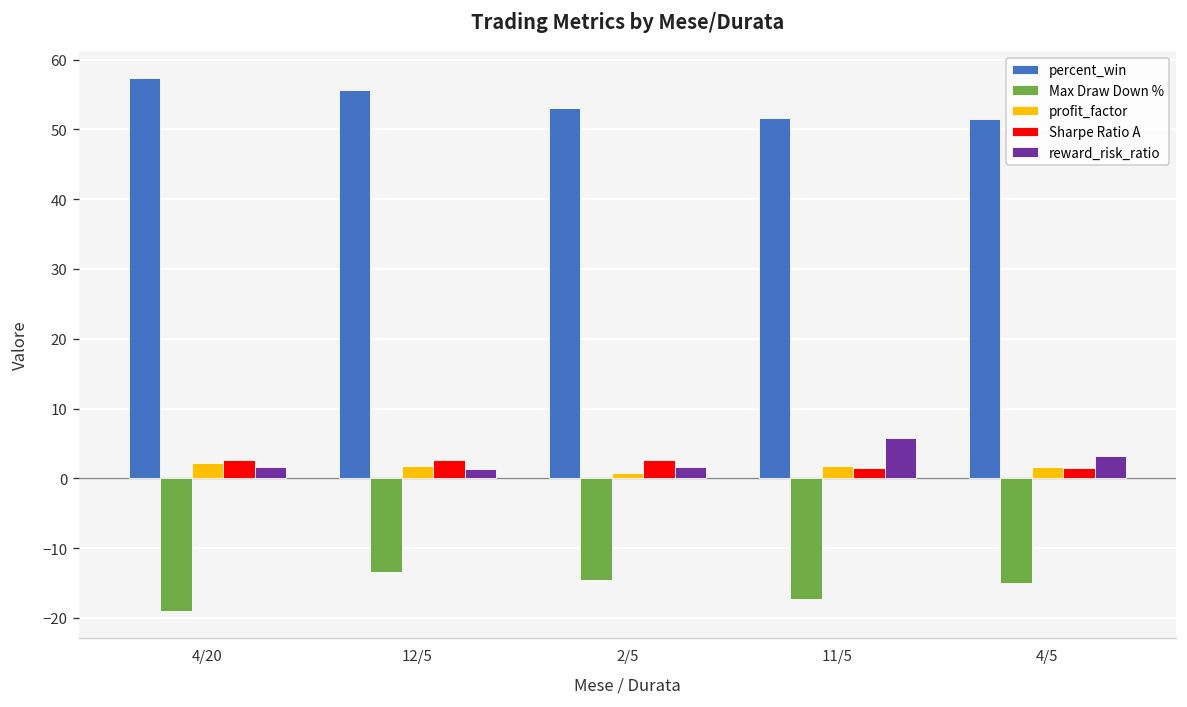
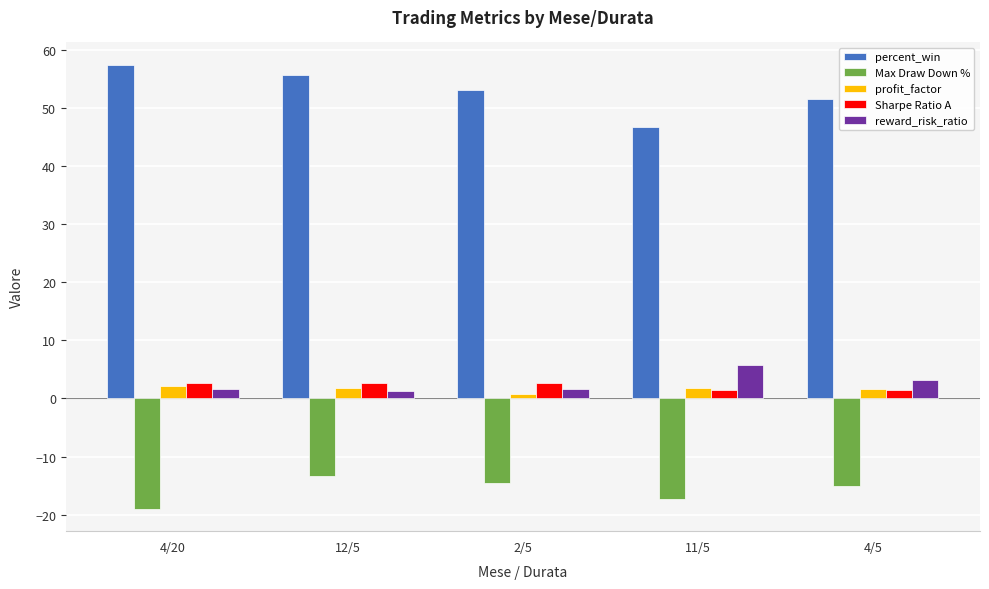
  {
    "percent_win": {
      "4/20": 57,
      "12/5": 56,
      "2/5": 53,
-     "11/5": 52,
+     "11/5": 47,
      "4/5": 52
    },
    "Max Draw Down %": {
      "4/20": -19,
      "12/5": -13,
      "2/5": -15,
      "11/5": -17,
      "4/5": -15
    },
    "profit_factor": {
      "4/20": 2,
      "12/5": 2,
      "2/5": 1,
      "11/5": 2,
      "4/5": 2
    },
    "Sharpe Ratio A": {
      "4/20": 3,
      "12/5": 3,
      "2/5": 3,
      "11/5": 2,
      "4/5": 2
    },
    "reward_risk_ratio": {
      "4/20": 2,
      "12/5": 1,
      "2/5": 2,
      "11/5": 6,
      "4/5": 3
    }
  }
